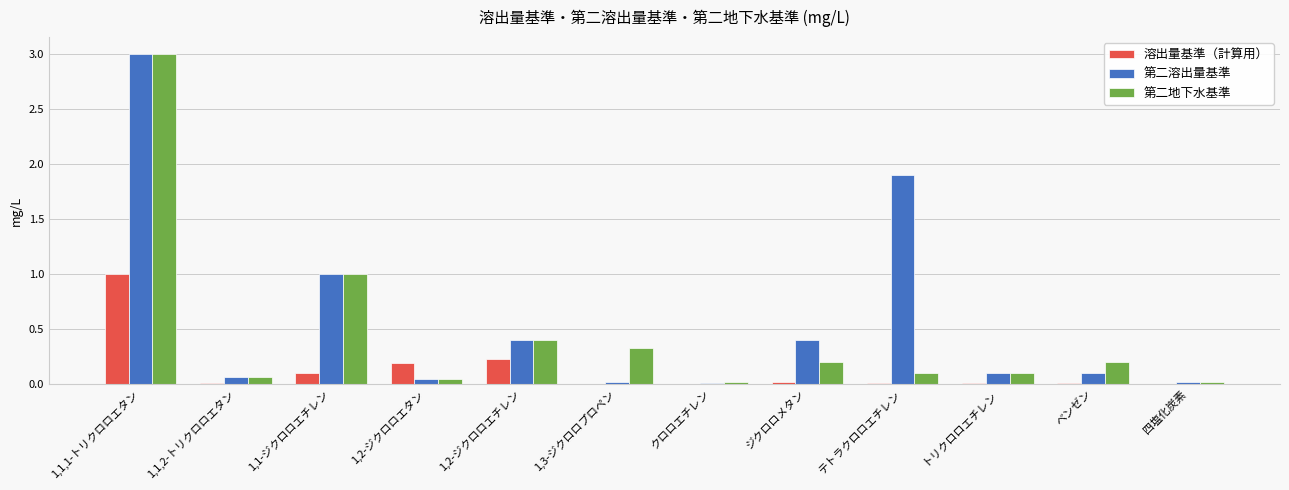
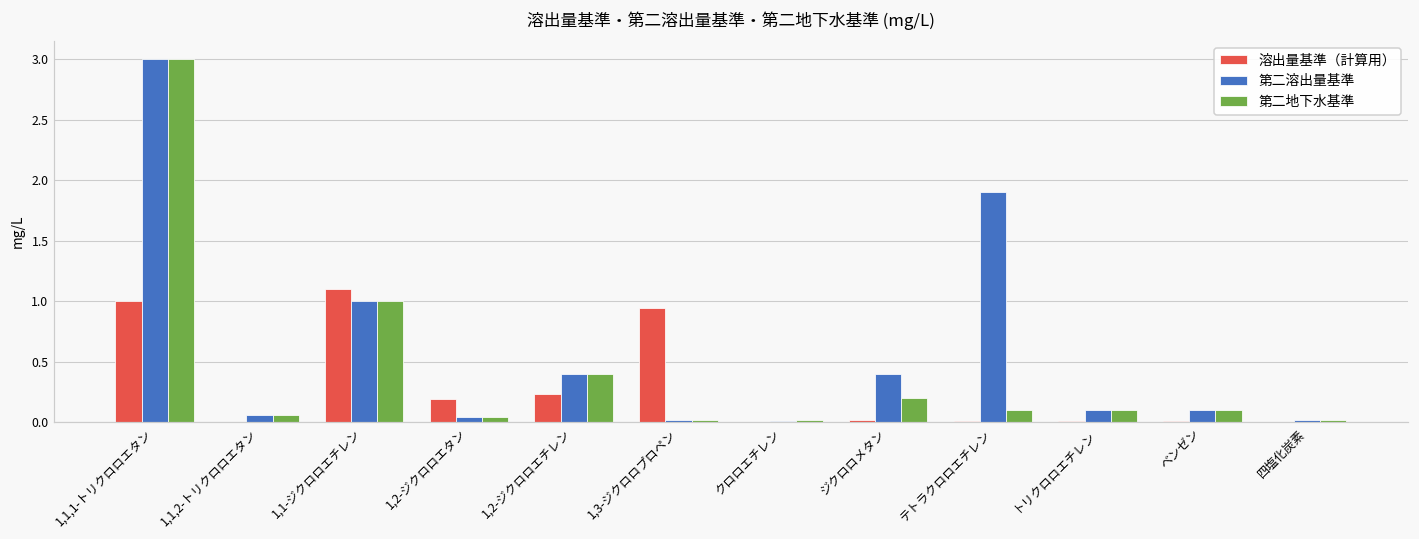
  {
    "溶出量基準（計算用）": {
      "1,1,1-トリクロロエタン": 1.00,
-     "1,1-ジクロロエチレン": 0.1,
+     "1,1-ジクロロエチレン": 1.1,
      "1,2-ジクロロエタン": 0.19,
      "1,2-ジクロロエチレン": 0.23,
-     "1,3-ジクロロプロペン": 0.00
+     "1,3-ジクロロプロペン": 0.94
    },
    "第二溶出量基準": {
      "1,1,1-トリクロロエタン": 3.00,
      "1,1,2-トリクロロエタン": 0.06,
      "1,1-ジクロロエチレン": 1.00,
      "1,2-ジクロロエタン": 0.04,
      "1,2-ジクロロエチレン": 0.40,
      "ジクロロメタン": 0.40,
      "テトラクロロエチレン": 1.90,
      "トリクロロエチレン": 0.10,
      "ベンゼン": 0.10
    },
    "第二地下水基準": {
      "1,1,1-トリクロロエタン": 3.00,
      "1,1,2-トリクロロエタン": 0.06,
      "1,1-ジクロロエチレン": 1.00,
      "1,2-ジクロロエタン": 0.04,
      "1,2-ジクロロエチレン": 0.40,
-     "1,3-ジクロロプロペン": 0.33,
+     "1,3-ジクロロプロペン": 0.02,
      "ジクロロメタン": 0.20,
      "テトラクロロエチレン": 0.10,
      "トリクロロエチレン": 0.10,
-     "ベンゼン": 0.2
+     "ベンゼン": 0.1
    }
  }
